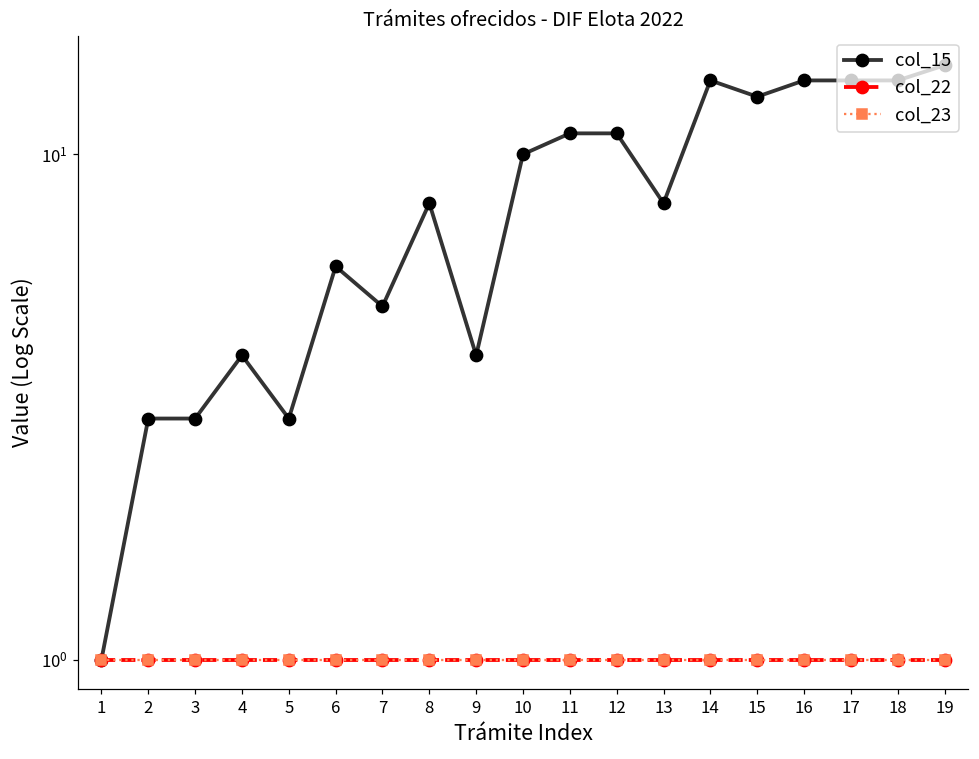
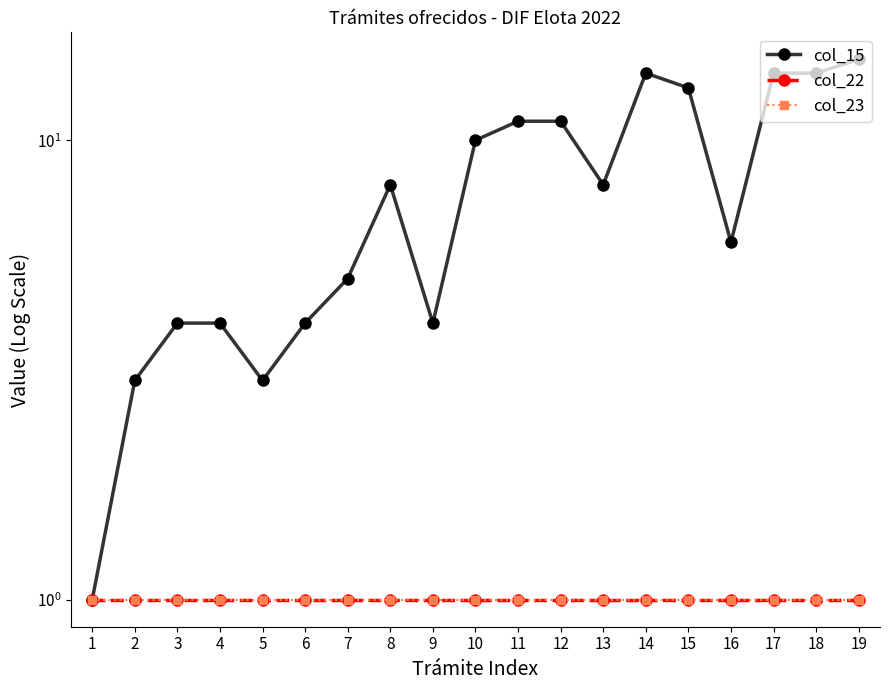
  {
    "col_15": {
      "2": 3,
-     "3": 3,
+     "3": 4,
      "4": 4,
      "5": 3,
-     "6": 6,
+     "6": 4,
      "7": 5,
      "8": 8,
      "9": 4,
      "10": 10,
      "11": 11,
      "12": 11,
      "13": 8,
      "14": 14,
      "15": 13,
-     "16": 14
+     "16": 6
    },
    "col_23": {
      "2": 1,
      "3": 1,
      "4": 1,
      "5": 1,
      "6": 1,
      "7": 1,
      "8": 1,
      "9": 1,
      "10": 1,
      "11": 1,
      "12": 1,
      "13": 1,
      "14": 1,
      "15": 1,
      "16": 1,
      "17": 1,
      "18": 1,
      "19": 1
    }
  }
